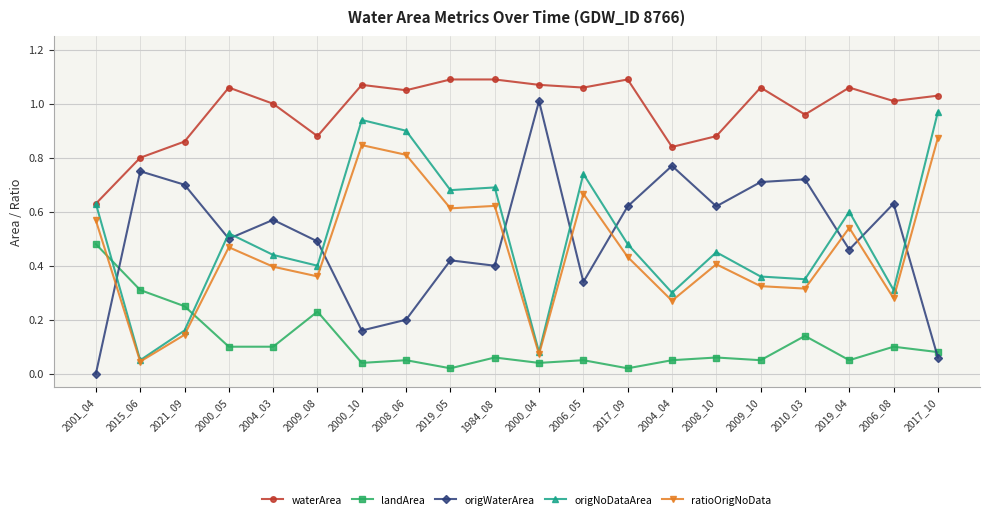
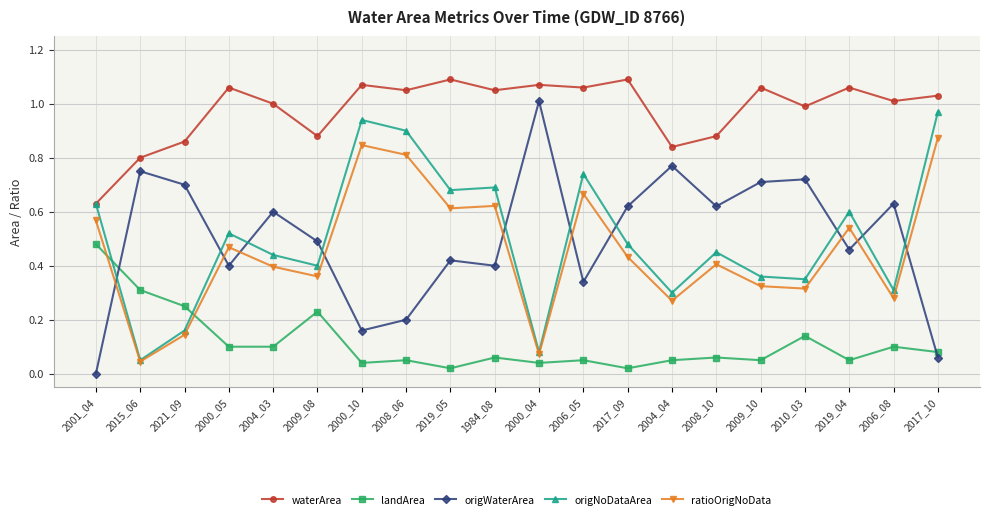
  {
    "waterArea": {
      "2015_06": 0.80,
      "2021_09": 0.86,
      "2000_05": 1.06,
      "2004_03": 1.00,
      "2009_08": 0.88,
      "2000_10": 1.07,
      "2008_06": 1.05,
      "2019_05": 1.09,
-     "1984_08": 1.09,
+     "1984_08": 1.05,
      "2000_04": 1.07,
      "2006_05": 1.06,
      "2017_09": 1.09,
      "2004_04": 0.84,
      "2008_10": 0.88,
      "2009_10": 1.06,
-     "2010_03": 0.96,
+     "2010_03": 0.99,
      "2019_04": 1.06,
      "2006_08": 1.01,
      "2017_10": 1.03
    },
    "origWaterArea": {
      "2001_04": 0.00,
      "2015_06": 0.75,
      "2021_09": 0.70,
-     "2000_05": 0.5,
-     "2004_03": 0.57,
+     "2000_05": 0.4,
+     "2004_03": 0.60,
      "2009_08": 0.49,
      "2000_10": 0.16,
      "2008_06": 0.20,
      "2019_05": 0.42,
      "1984_08": 0.40,
      "2000_04": 1.01,
      "2006_05": 0.34,
      "2017_09": 0.62,
      "2004_04": 0.77,
      "2008_10": 0.62,
      "2009_10": 0.71,
      "2010_03": 0.72,
      "2019_04": 0.46,
      "2006_08": 0.63,
      "2017_10": 0.06
    },
    "ratioOrigNoData": {
      "2001_04": 0.57,
      "2021_09": 0.14,
      "2000_05": 0.47,
      "2004_03": 0.40,
      "2009_08": 0.36,
      "2000_10": 0.85,
      "2008_06": 0.81,
      "2019_05": 0.61,
      "1984_08": 0.62,
      "2006_05": 0.67,
      "2017_09": 0.43,
      "2004_04": 0.27,
      "2008_10": 0.41,
      "2009_10": 0.32,
      "2010_03": 0.32,
      "2019_04": 0.54,
      "2006_08": 0.28,
      "2017_10": 0.87
    }
  }
